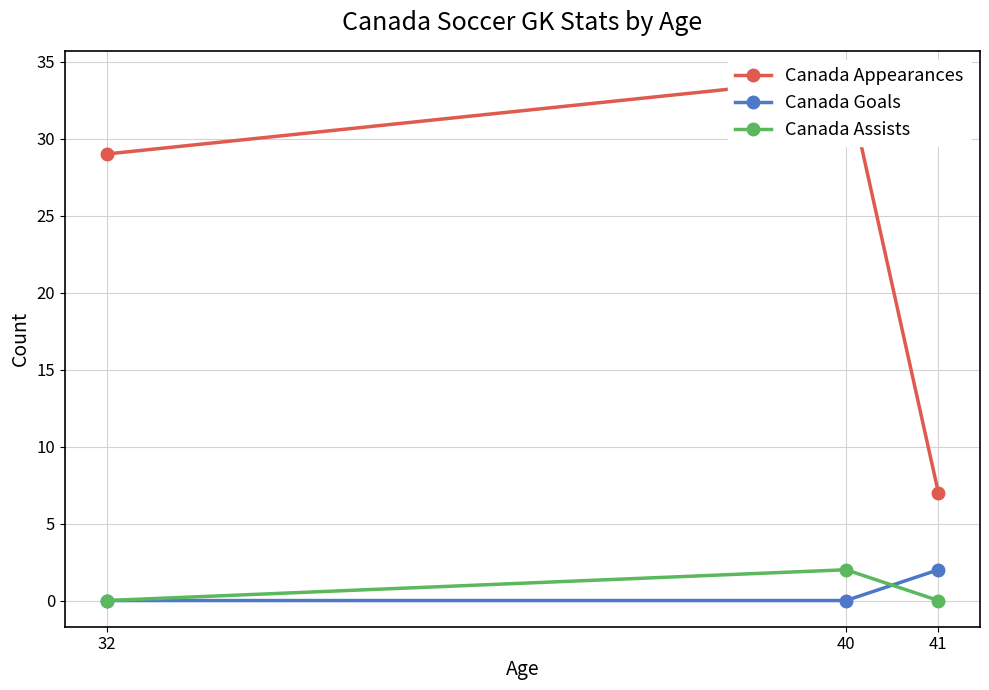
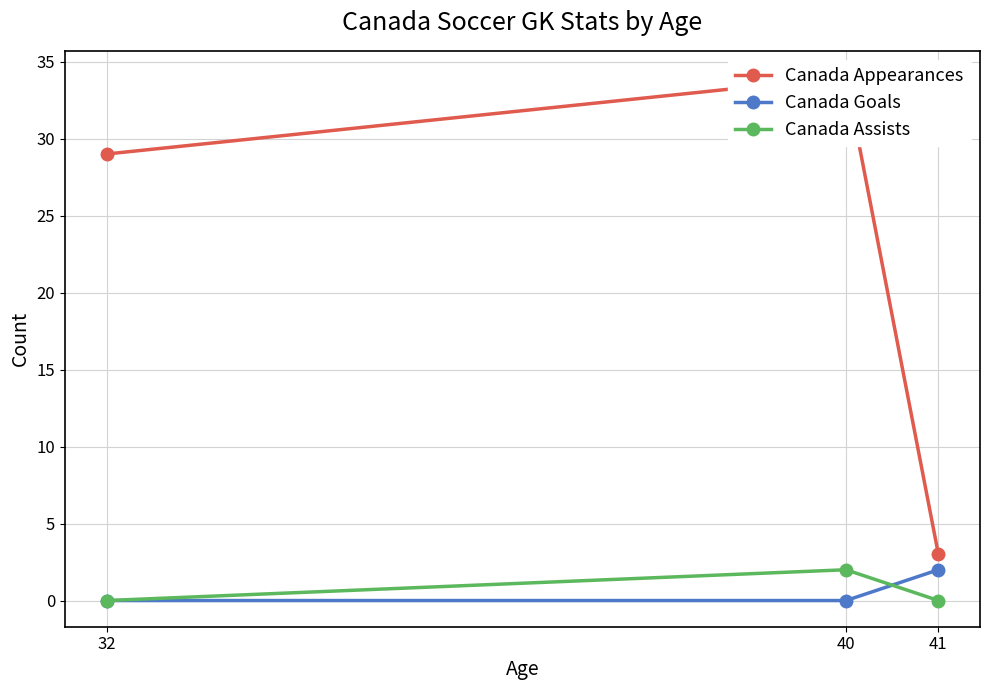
  {
    "Canada Appearances": {
      "32": 29,
-     "41": 7
+     "41": 3
    },
    "Canada Goals": {
      "40": 0,
      "41": 2
    },
    "Canada Assists": {
      "40": 2,
      "41": 0
    }
  }
